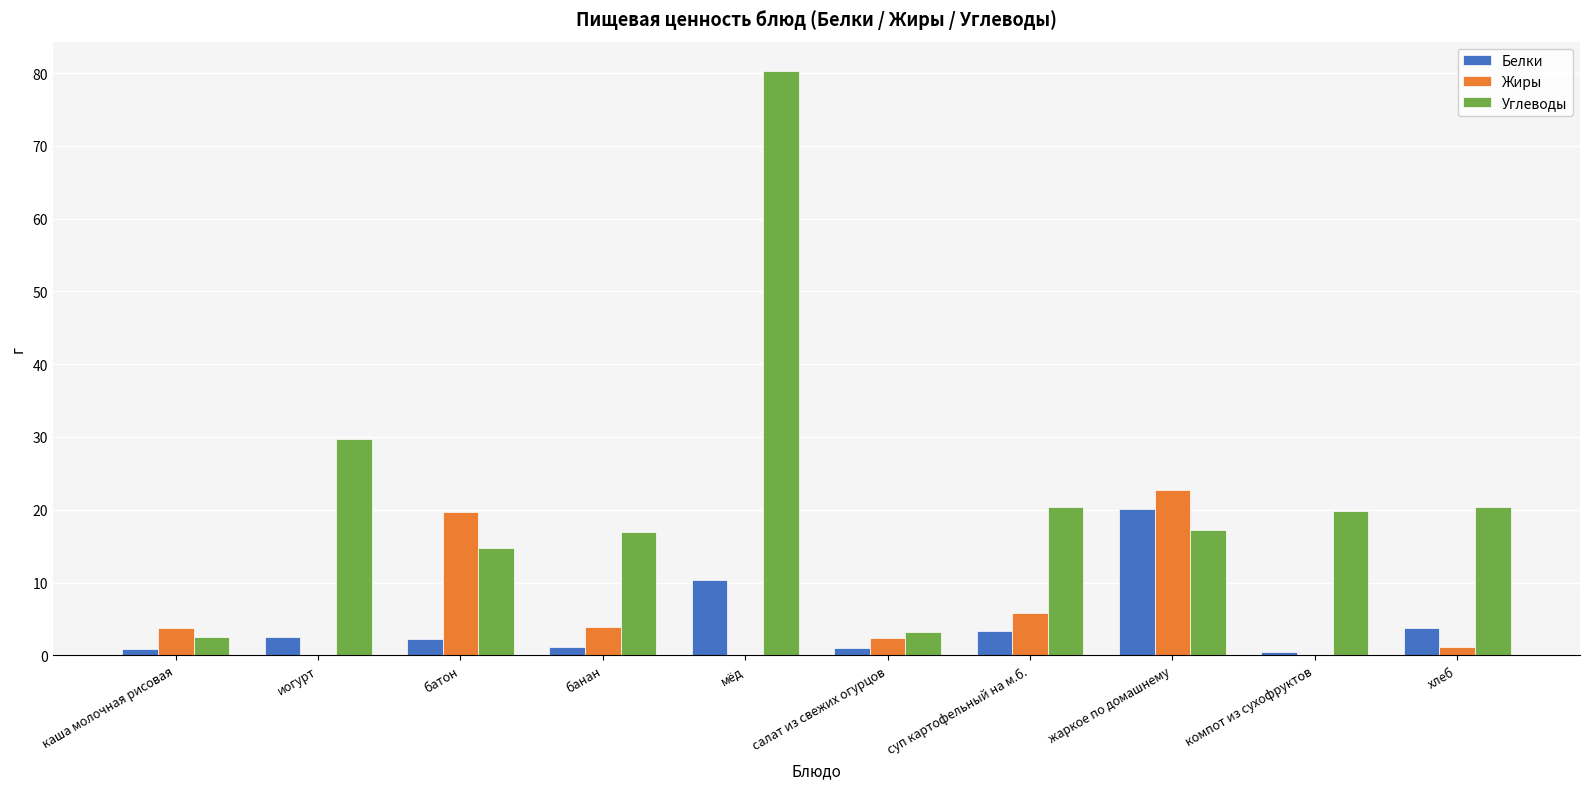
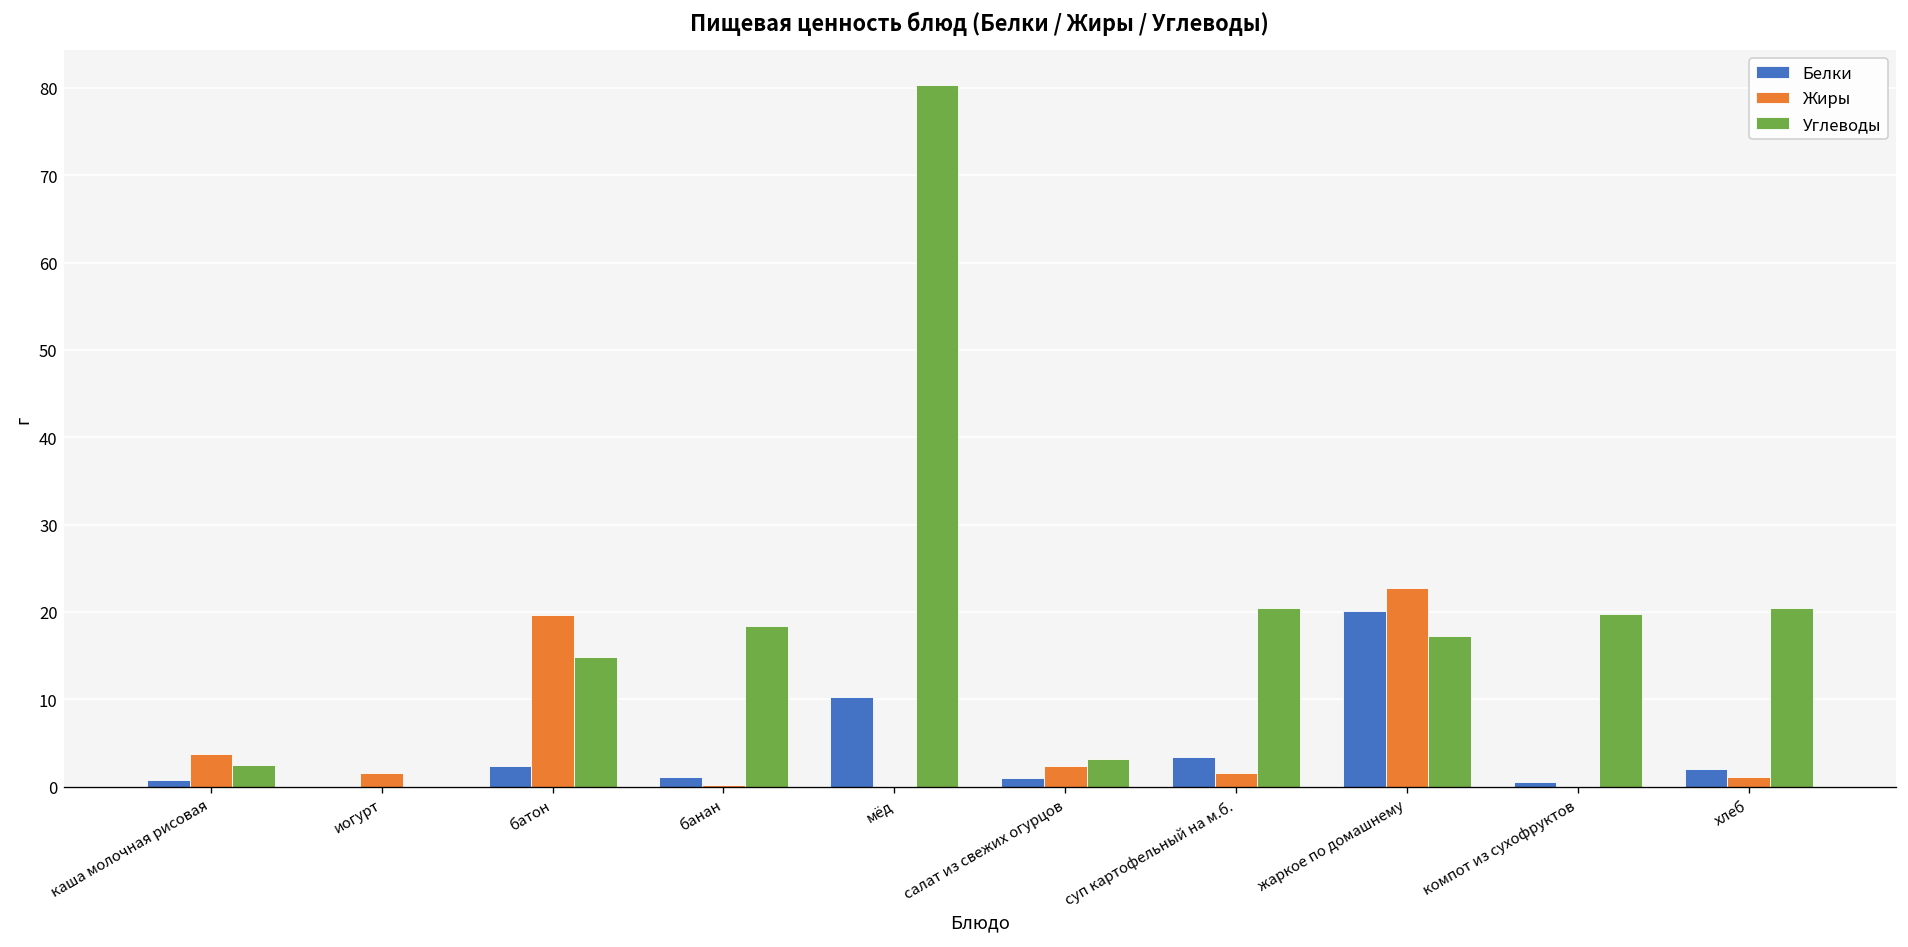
  {
    "Белки": {
      "каша молочная рисовая": 1,
-     "иогурт": 3,
+     "иогурт": 0,
      "батон": 2,
      "банан": 1,
      "мёд": 10,
      "салат из свежих огурцов": 1,
      "суп картофельный на м.б.": 3,
      "жаркое по домашнему": 20,
      "компот из сухофруктов": 1,
-     "хлеб": 4
+     "хлеб": 2
    },
    "Жиры": {
      "каша молочная рисовая": 4,
-     "иогурт": 0,
+     "иогурт": 2,
      "батон": 20,
-     "банан": 4,
+     "банан": 0,
      "мёд": 0,
      "салат из свежих огурцов": 2,
-     "суп картофельный на м.б.": 6,
+     "суп картофельный на м.б.": 2,
      "жаркое по домашнему": 23,
      "компот из сухофруктов": 0,
      "хлеб": 1
    },
    "Углеводы": {
      "каша молочная рисовая": 3,
-     "иогурт": 30,
+     "иогурт": 0,
      "батон": 15,
-     "банан": 17,
+     "банан": 18,
      "мёд": 80,
      "салат из свежих огурцов": 3,
      "суп картофельный на м.б.": 20,
      "жаркое по домашнему": 17,
      "компот из сухофруктов": 20,
      "хлеб": 20
    }
  }
